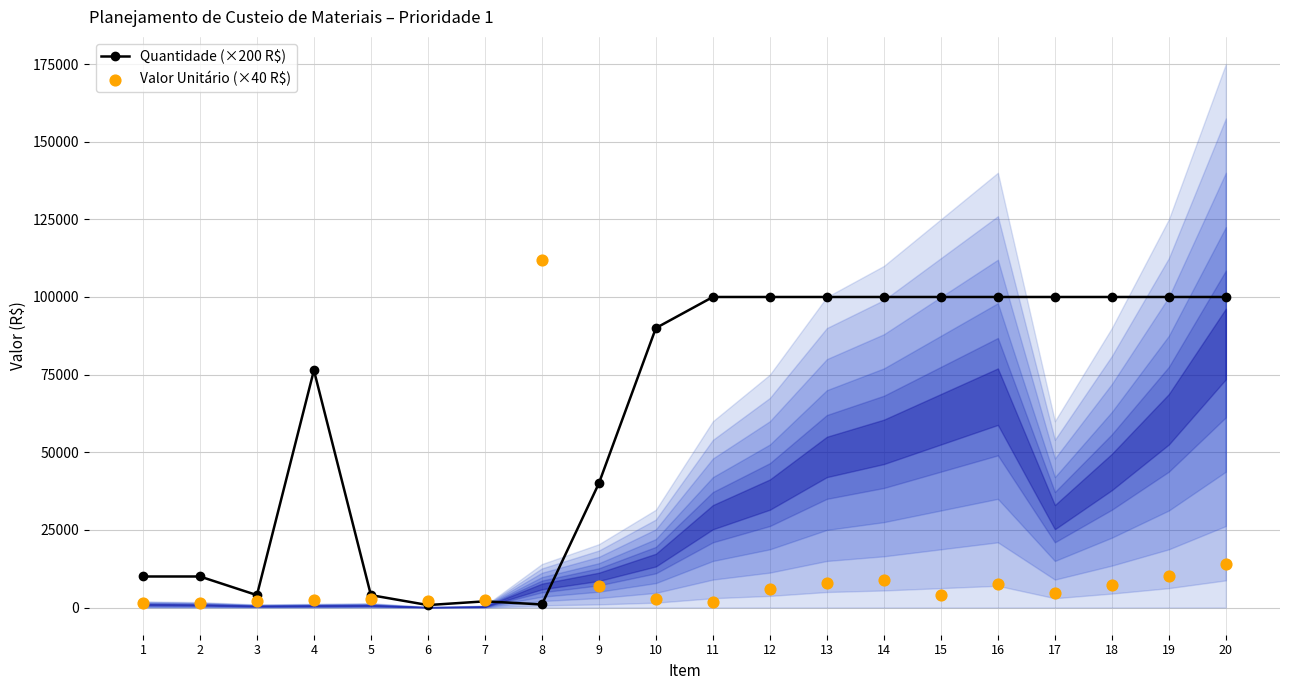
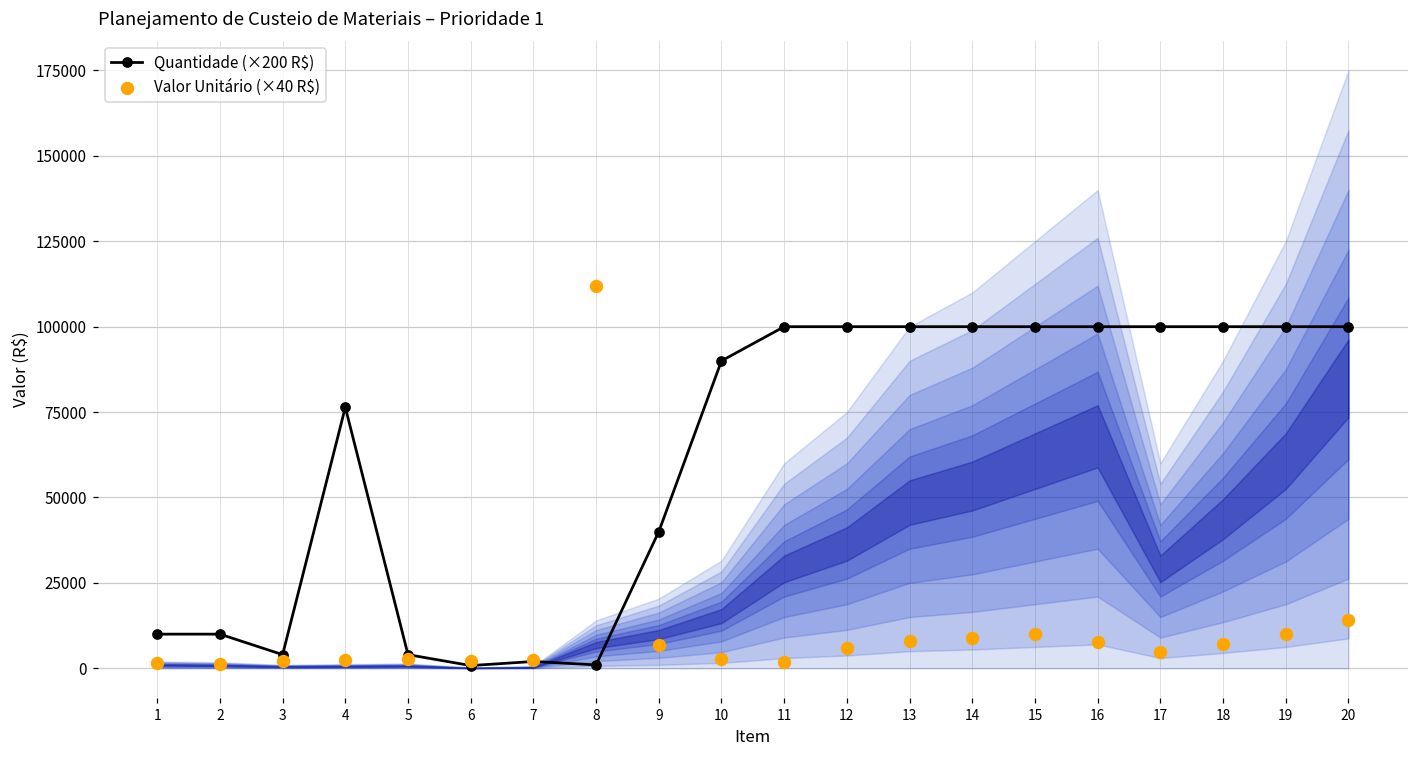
  {
    "Quantidade (×200 R$)": {
      "1": 10000,
      "2": 10000,
      "3": 4000,
      "4": 76000,
      "5": 4000,
      "8": 1000,
      "9": 40000,
      "10": 90000,
      "11": 100000,
      "12": 100000,
      "14": 100000,
      "16": 100000,
      "17": 100000,
      "18": 100000,
      "20": 100000
    },
    "Valor Unitário (×40 R$)": {
-     "15": 4000
+     "15": 10000
    }
  }
